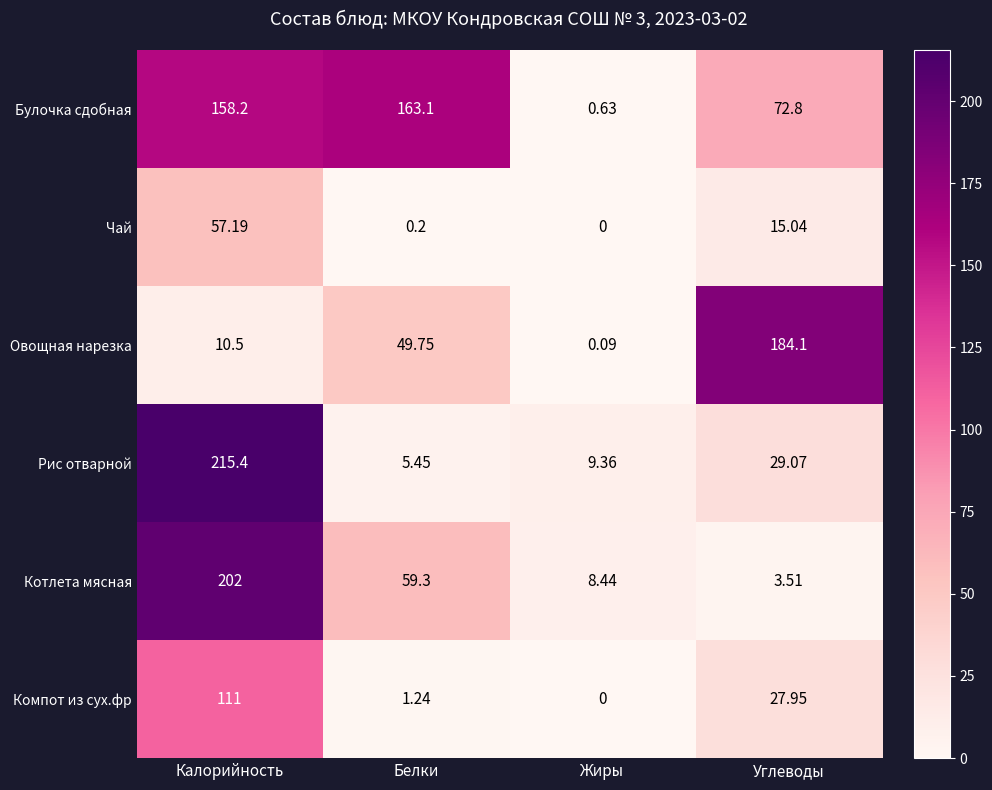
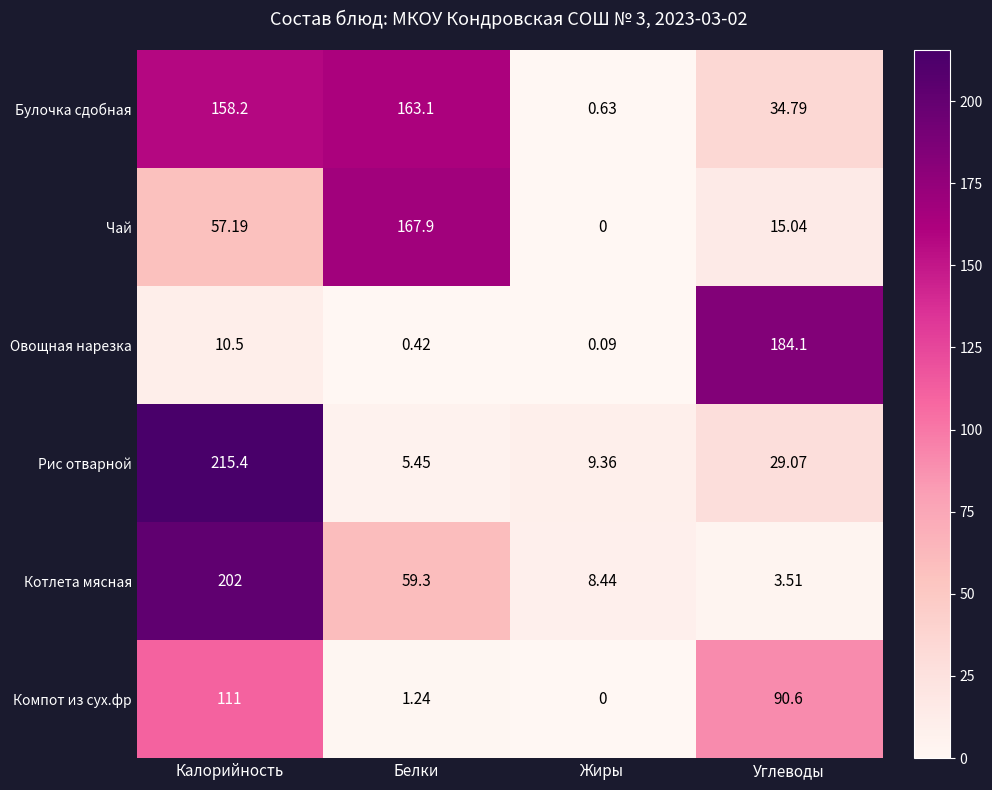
  {
    "Булочка сдобная": {
      "Калорийность": 158.2,
      "Белки": 163.1,
      "Жиры": 0.63,
-     "Углеводы": 72.8
+     "Углеводы": 34.79
    },
    "Чай": {
      "Калорийность": 57.19,
-     "Белки": 0.2,
+     "Белки": 167.9,
      "Жиры": 0,
      "Углеводы": 15.04
    },
    "Овощная нарезка": {
      "Калорийность": 10.5,
-     "Белки": 49.75,
+     "Белки": 0.42,
      "Жиры": 0.09,
      "Углеводы": 184.1
    },
    "Рис отварной": {
      "Калорийность": 215.4,
      "Белки": 5.45,
      "Жиры": 9.36,
      "Углеводы": 29.07
    },
    "Котлета мясная": {
      "Калорийность": 202,
      "Белки": 59.3,
      "Жиры": 8.44,
      "Углеводы": 3.51
    },
    "Компот из сух.фр": {
      "Калорийность": 111,
      "Белки": 1.24,
      "Жиры": 0,
-     "Углеводы": 27.95
+     "Углеводы": 90.6
    }
  }
